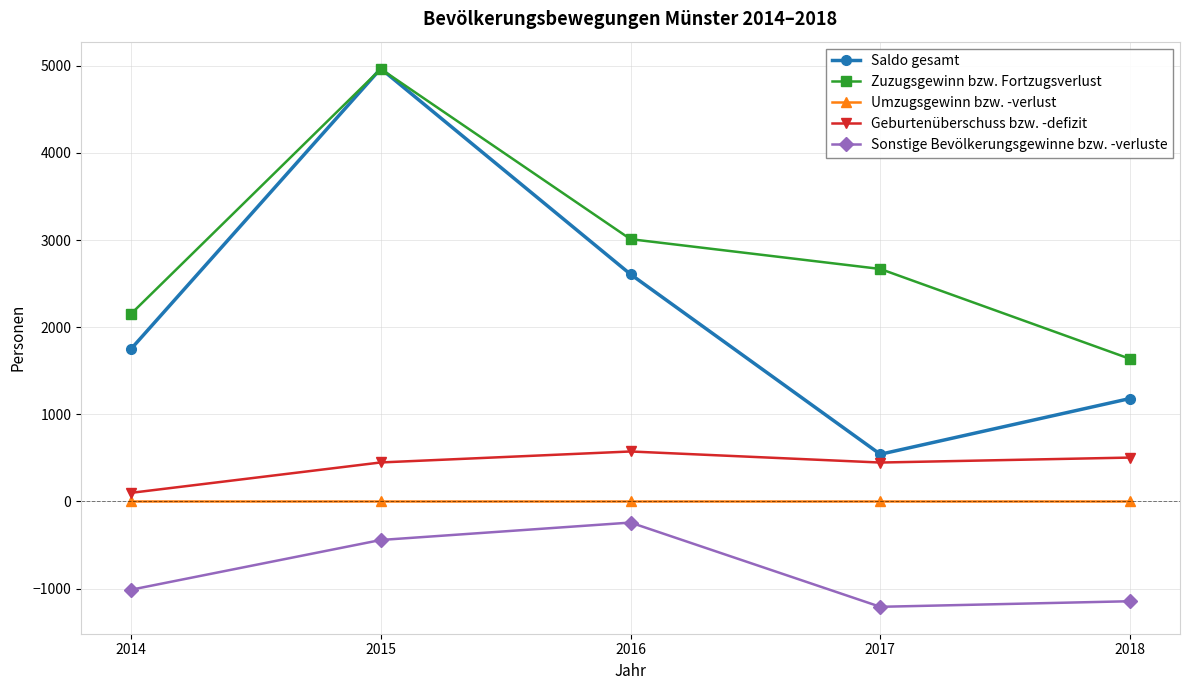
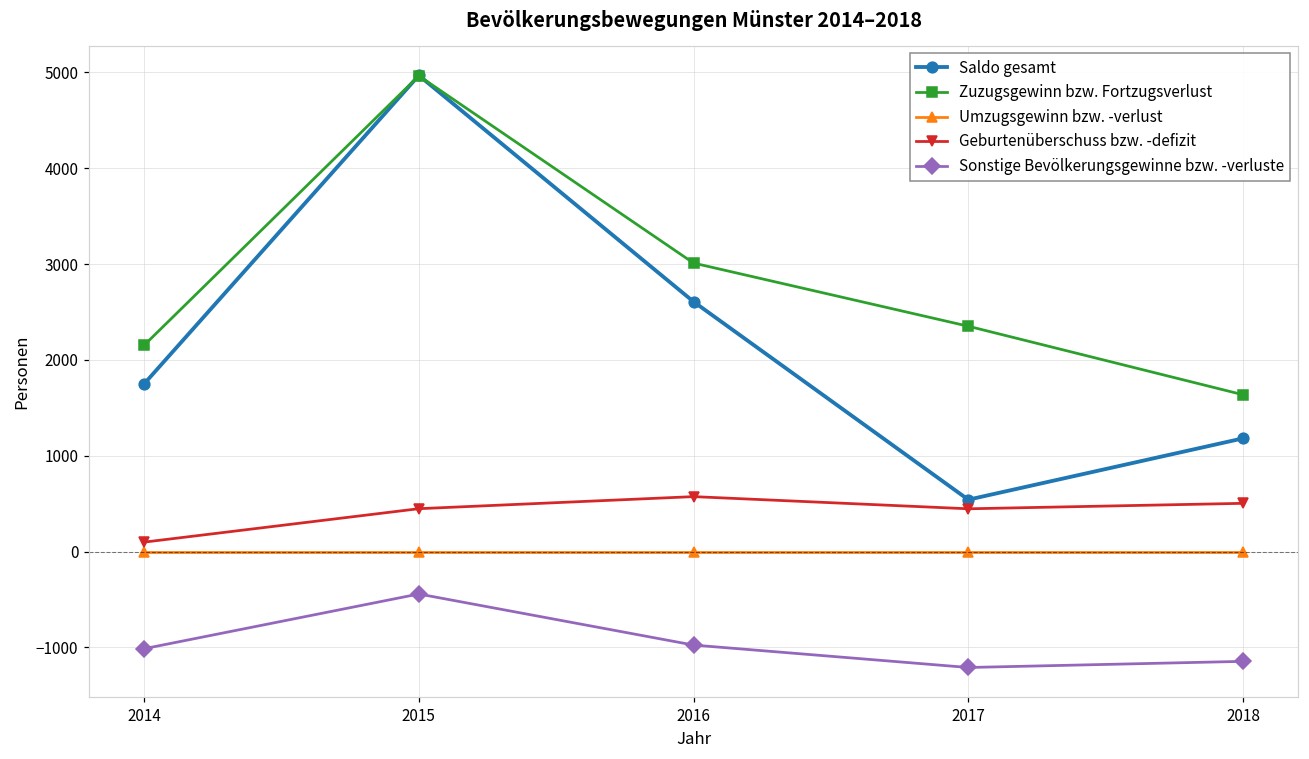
  {
    "Saldo gesamt": {
      "2014": 1700,
      "2016": 2600,
      "2017": 500,
      "2018": 1200
    },
    "Zuzugsgewinn bzw. Fortzugsverlust": {
      "2014": 2200,
      "2016": 3000,
-     "2017": 2700,
+     "2017": 2400,
      "2018": 1600
    },
    "Umzugsgewinn bzw. -verlust": {
      "2014": 0,
      "2015": 0,
      "2016": 0,
      "2017": 0,
      "2018": 0
    },
    "Geburtenüberschuss bzw. -defizit": {
      "2014": 100,
      "2015": 400,
      "2016": 600,
      "2017": 400,
      "2018": 500
    },
    "Sonstige Bevölkerungsgewinne bzw. -verluste": {
      "2014": -1000,
      "2015": -400,
-     "2016": -200,
+     "2016": -1000,
      "2017": -1200,
      "2018": -1100
    }
  }
